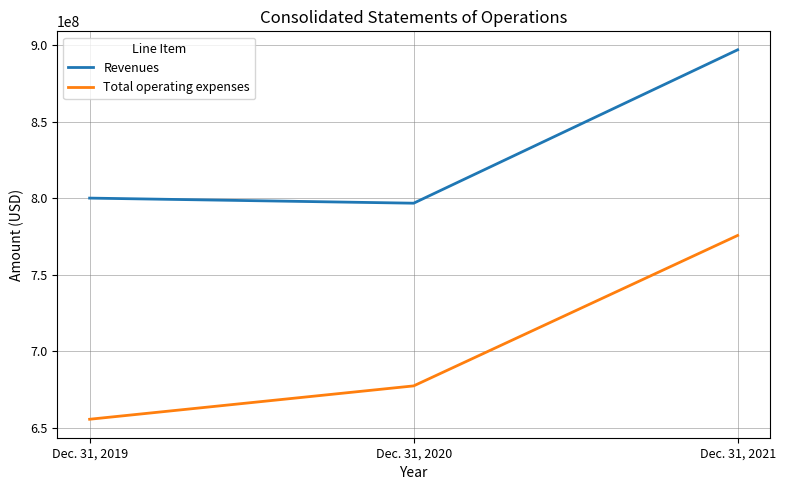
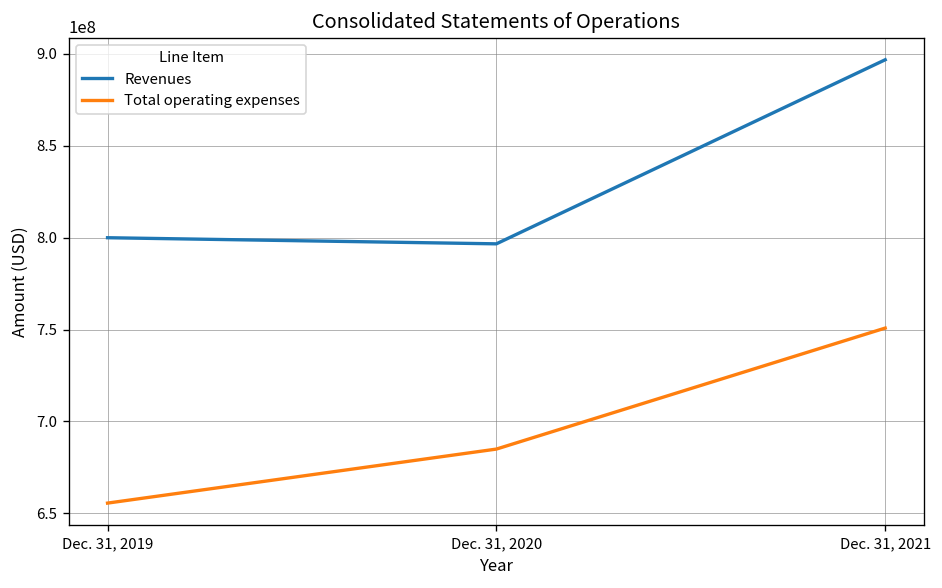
  {
    "Revenues": {
      "Dec. 31, 2019": 800000000,
      "Dec. 31, 2020": 797000000,
      "Dec. 31, 2021": 897000000
    },
    "Total operating expenses": {
      "Dec. 31, 2019": 656000000,
-     "Dec. 31, 2020": 677000000,
-     "Dec. 31, 2021": 776000000
+     "Dec. 31, 2020": 685000000,
+     "Dec. 31, 2021": 751000000
    }
  }
